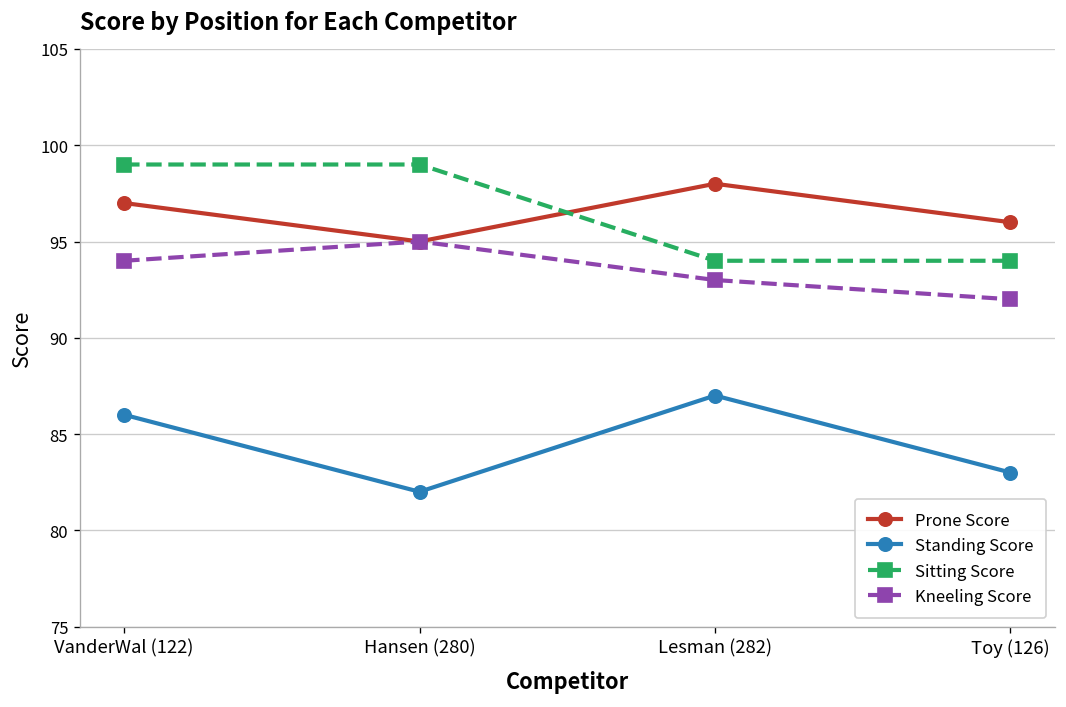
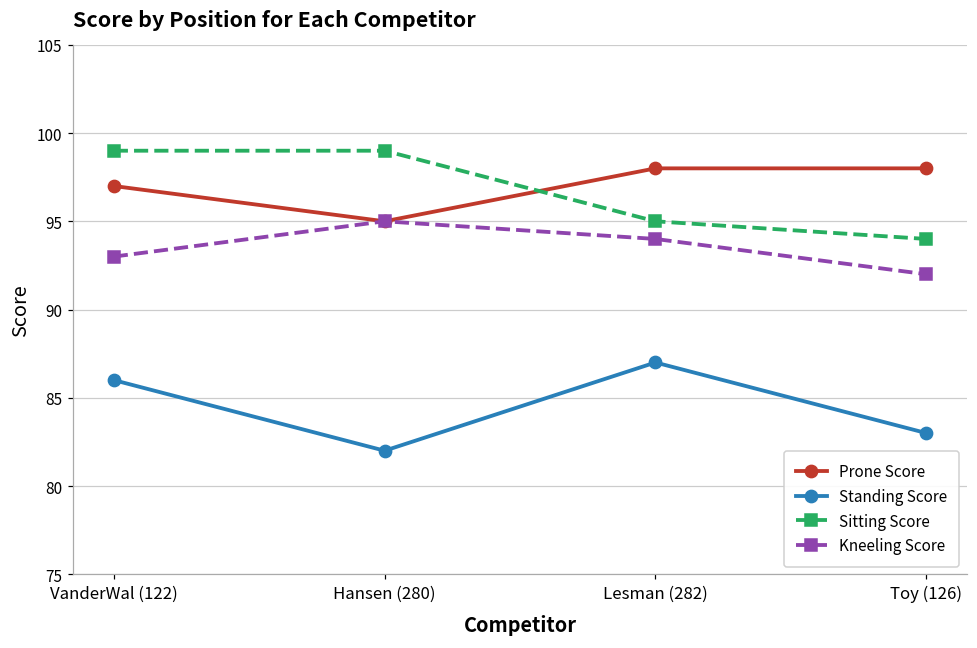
  {
    "Prone Score": {
      "VanderWal (122)": 97,
      "Lesman (282)": 98,
-     "Toy (126)": 96
+     "Toy (126)": 98
    },
    "Standing Score": {
      "VanderWal (122)": 86,
      "Hansen (280)": 82,
      "Lesman (282)": 87,
      "Toy (126)": 83
    },
    "Sitting Score": {
      "VanderWal (122)": 99,
      "Hansen (280)": 99,
-     "Lesman (282)": 94,
+     "Lesman (282)": 95,
      "Toy (126)": 94
    },
    "Kneeling Score": {
-     "VanderWal (122)": 94,
-     "Lesman (282)": 93,
+     "VanderWal (122)": 93,
+     "Lesman (282)": 94,
      "Toy (126)": 92
    }
  }
